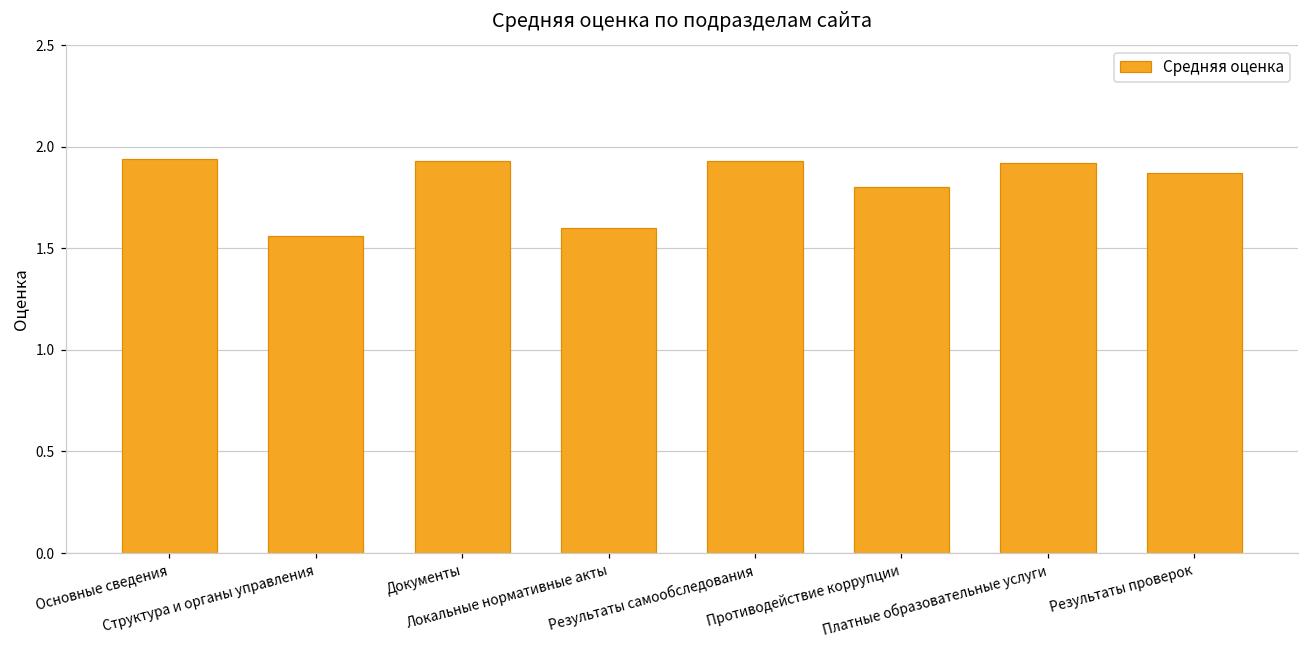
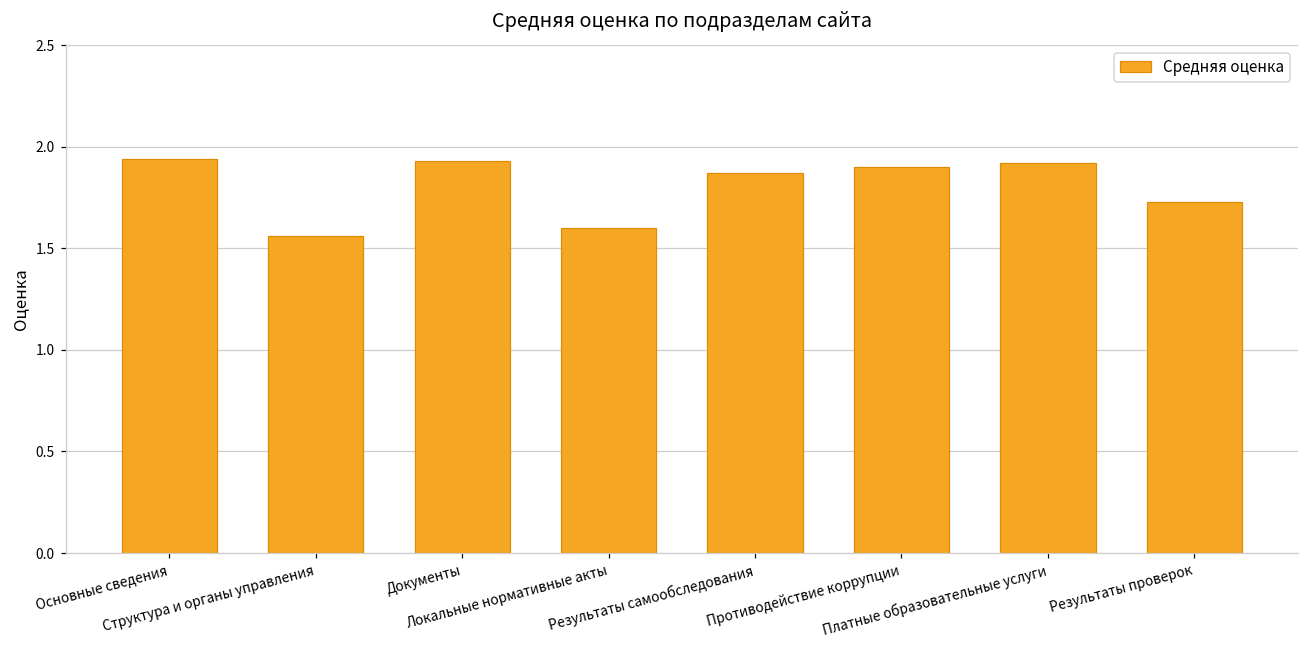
  {
    "Основные сведения": 1.94,
    "Структура и органы управления": 1.56,
    "Документы": 1.93,
    "Локальные нормативные акты": 1.60,
-   "Результаты самообследования": 1.93,
-   "Противодействие коррупции": 1.8,
+   "Результаты самообследования": 1.87,
+   "Противодействие коррупции": 1.9,
    "Платные образовательные услуги": 1.92,
-   "Результаты проверок": 1.87
+   "Результаты проверок": 1.73
  }
